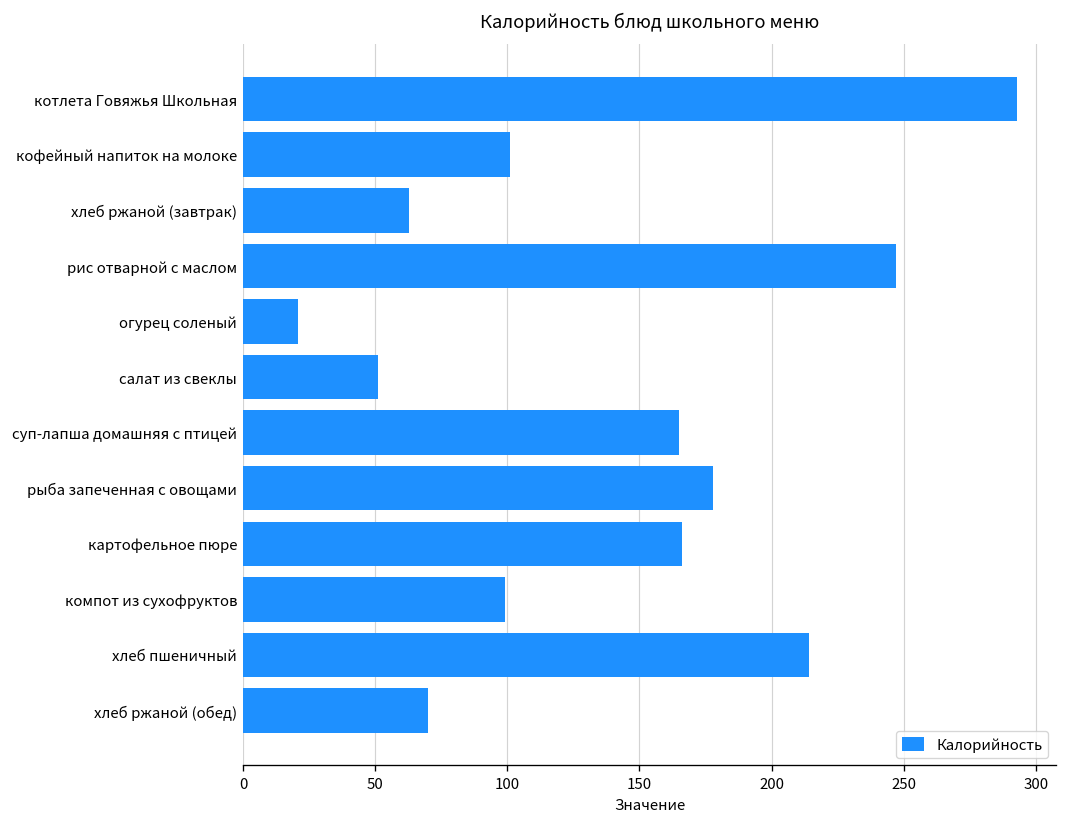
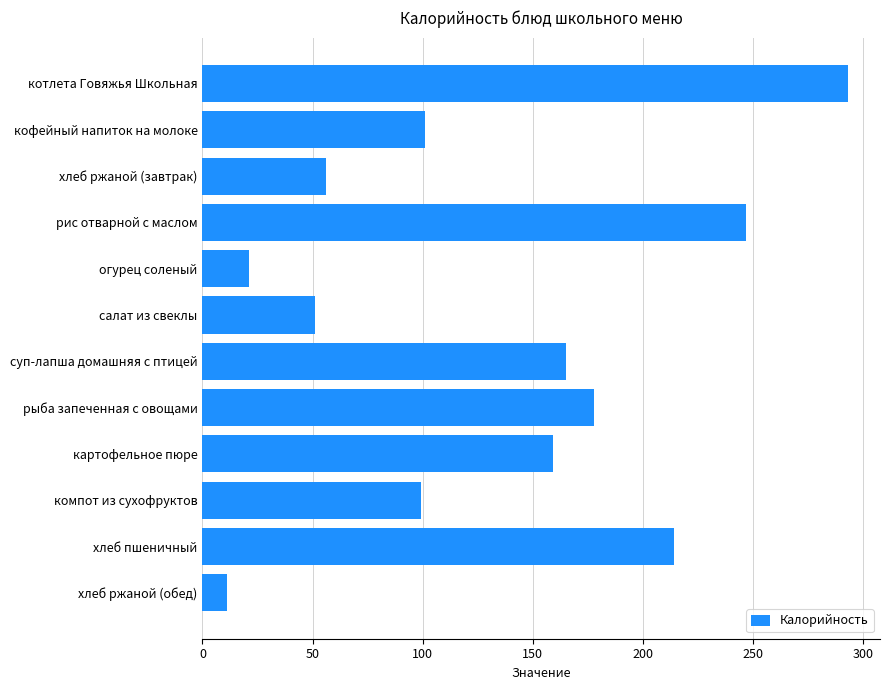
  {
    "котлета Говяжья Школьная": 293,
    "кофейный напиток на молоке": 101,
-   "хлеб ржаной (завтрак)": 63,
+   "хлеб ржаной (завтрак)": 56,
    "рис отварной с маслом": 247,
    "огурец соленый": 21,
    "салат из свеклы": 51,
    "суп-лапша домашняя с птицей": 165,
    "рыба запеченная с овощами": 178,
-   "картофельное пюре": 166,
+   "картофельное пюре": 159,
    "компот из сухофруктов": 99,
    "хлеб пшеничный": 214,
-   "хлеб ржаной (обед)": 70
+   "хлеб ржаной (обед)": 11
  }
